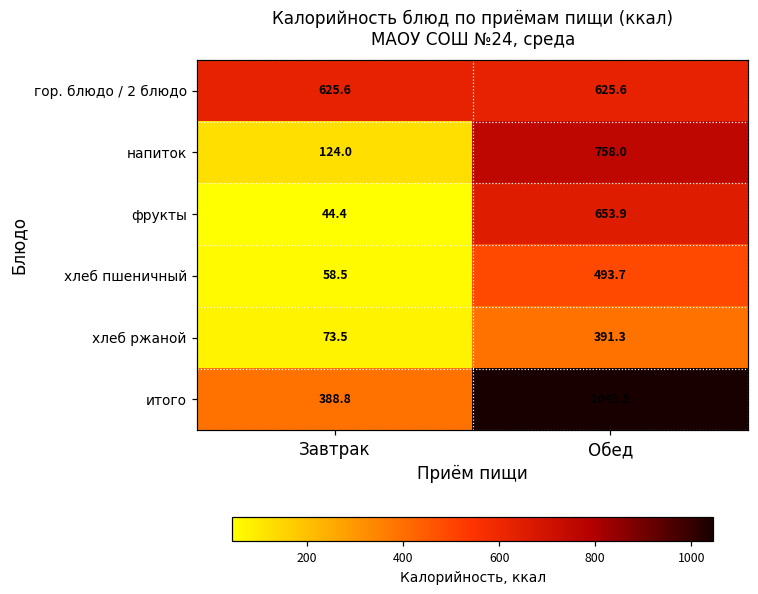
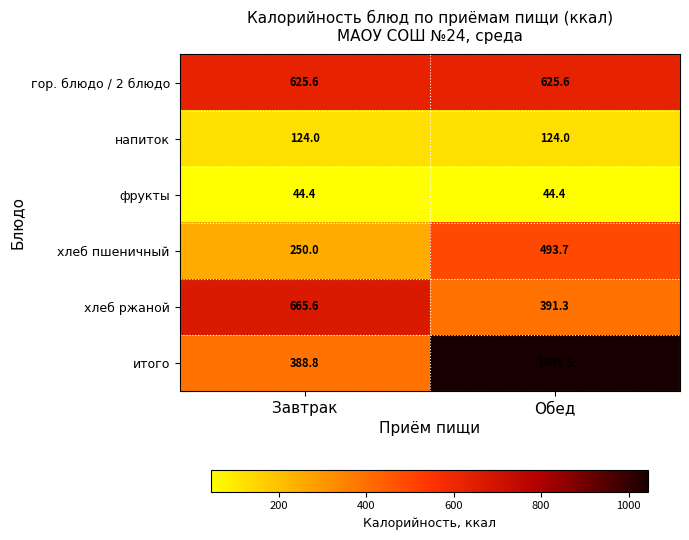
  {
    "гор. блюдо / 2 блюдо": {
      "Завтрак": 625.6,
      "Обед": 625.6
    },
    "напиток": {
      "Завтрак": 124.0,
-     "Обед": 758.0
+     "Обед": 124.0
    },
    "фрукты": {
      "Завтрак": 44.4,
-     "Обед": 653.9
+     "Обед": 44.4
    },
    "хлеб пшеничный": {
-     "Завтрак": 58.5,
+     "Завтрак": 250.0,
      "Обед": 493.7
    },
    "хлеб ржаной": {
-     "Завтрак": 73.5,
+     "Завтрак": 665.6,
      "Обед": 391.3
    },
    "итого": {
      "Завтрак": 388.8
    }
  }
